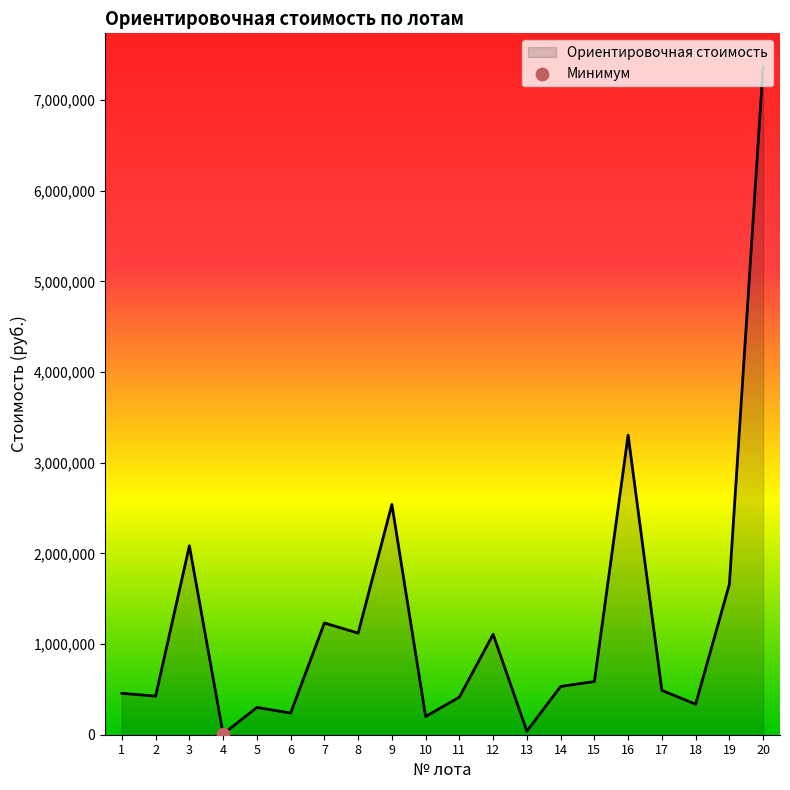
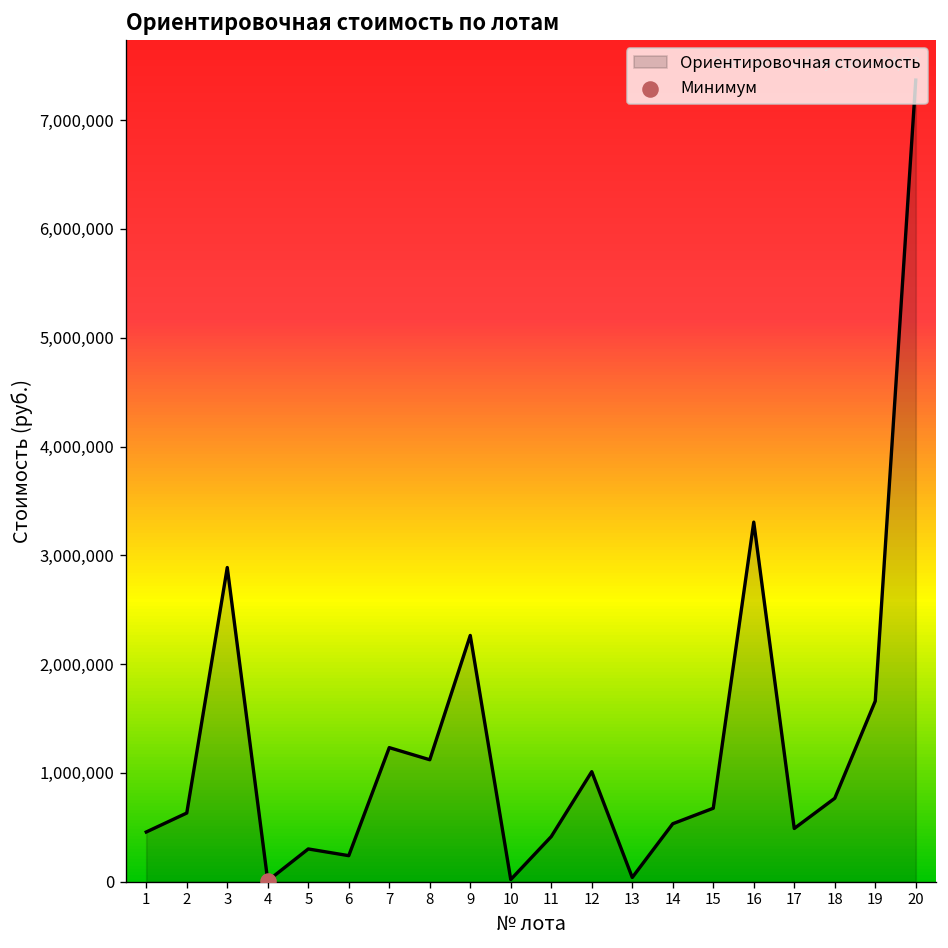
  {
    "Ориентировочная стоимость": {
      "1": "500,000",
-     "2": "400,000",
-     "3": "2,100,000",
+     "2": "600,000",
+     "3": "2,900,000",
      "5": "300,000",
      "6": "200,000",
      "7": "1,200,000",
      "8": "1,100,000",
-     "9": "2,500,000",
-     "10": "200,000",
+     "9": "2,300,000",
+     "10": "0",
      "11": "400,000",
-     "12": "1,100,000",
+     "12": "1,000,000",
      "13": "0",
      "14": "500,000",
-     "15": "600,000",
+     "15": "700,000",
      "16": "3,300,000",
      "17": "500,000",
-     "18": "300,000",
+     "18": "800,000",
      "19": "1,700,000"
    }
  }
